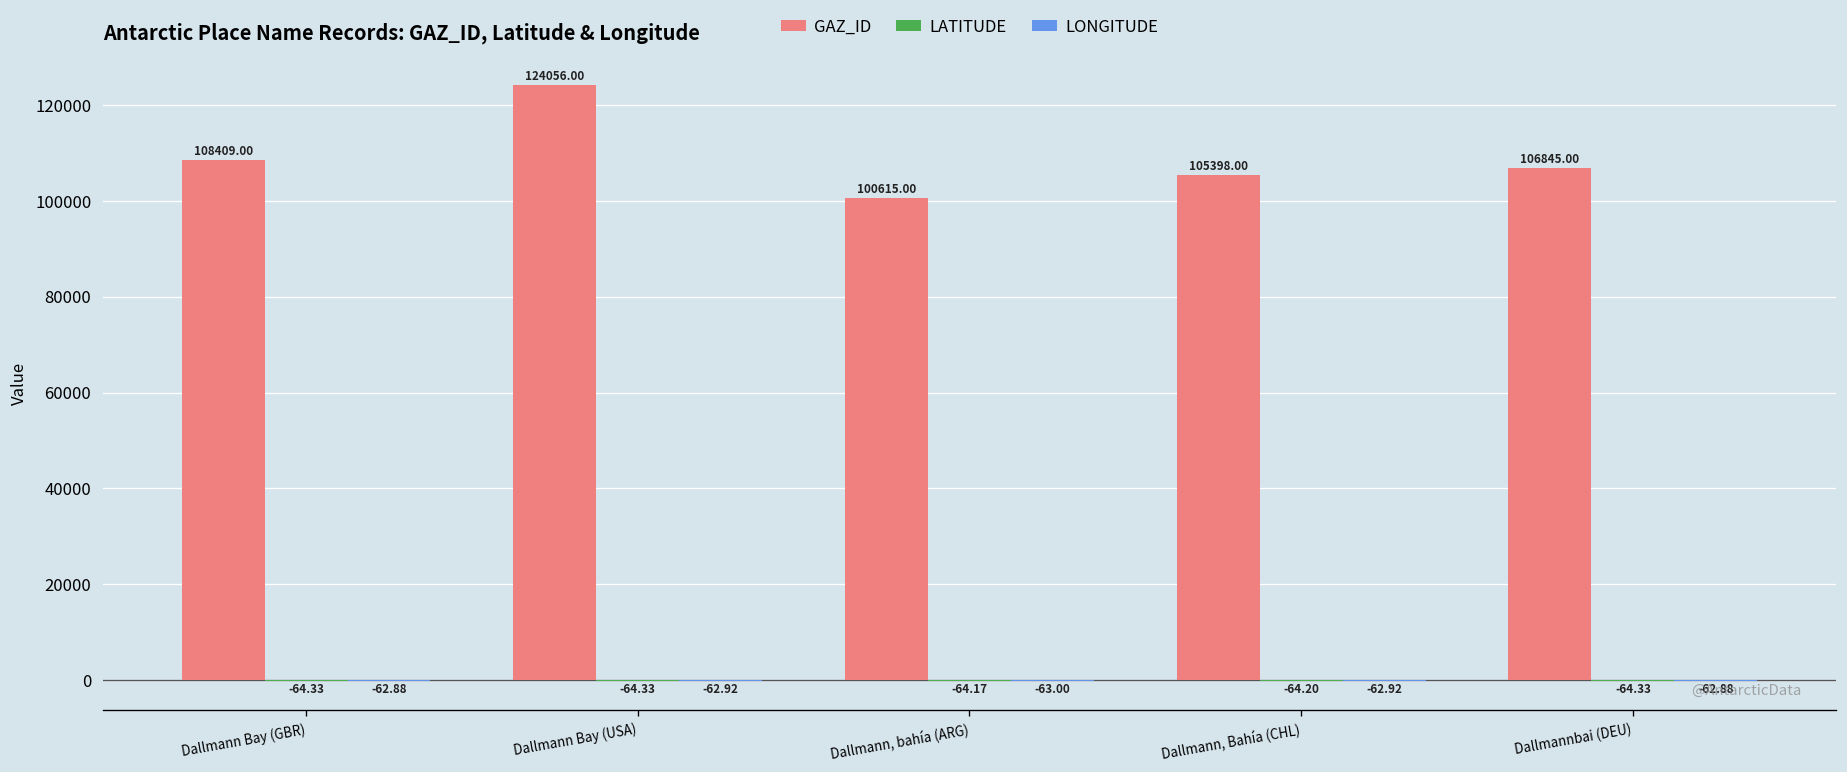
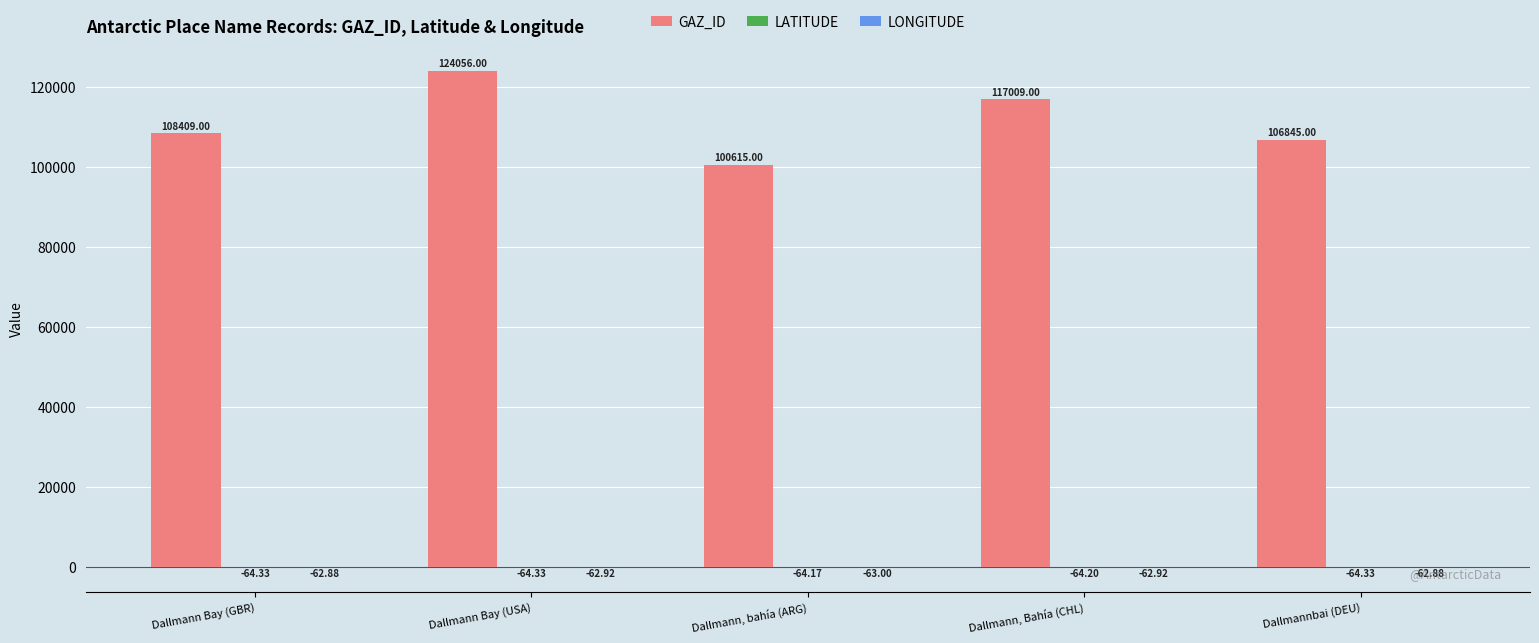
  {
    "GAZ_ID": {
      "Dallmann Bay (GBR)": 108409.00,
      "Dallmann Bay (USA)": 124056.00,
      "Dallmann, bahía (ARG)": 100615.00,
-     "Dallmann, Bahía (CHL)": 105398.00,
+     "Dallmann, Bahía (CHL)": 117009.00,
      "Dallmannbai (DEU)": 106845.00
    },
    "LATITUDE": {
      "Dallmann Bay (GBR)": -64.33,
      "Dallmann Bay (USA)": -64.33,
      "Dallmann, bahía (ARG)": -64.17,
      "Dallmann, Bahía (CHL)": -64.20,
      "Dallmannbai (DEU)": -64.33
    },
    "LONGITUDE": {
      "Dallmann Bay (GBR)": -62.88,
      "Dallmann Bay (USA)": -62.92,
      "Dallmann, bahía (ARG)": -63.00,
      "Dallmann, Bahía (CHL)": -62.92
    }
  }
